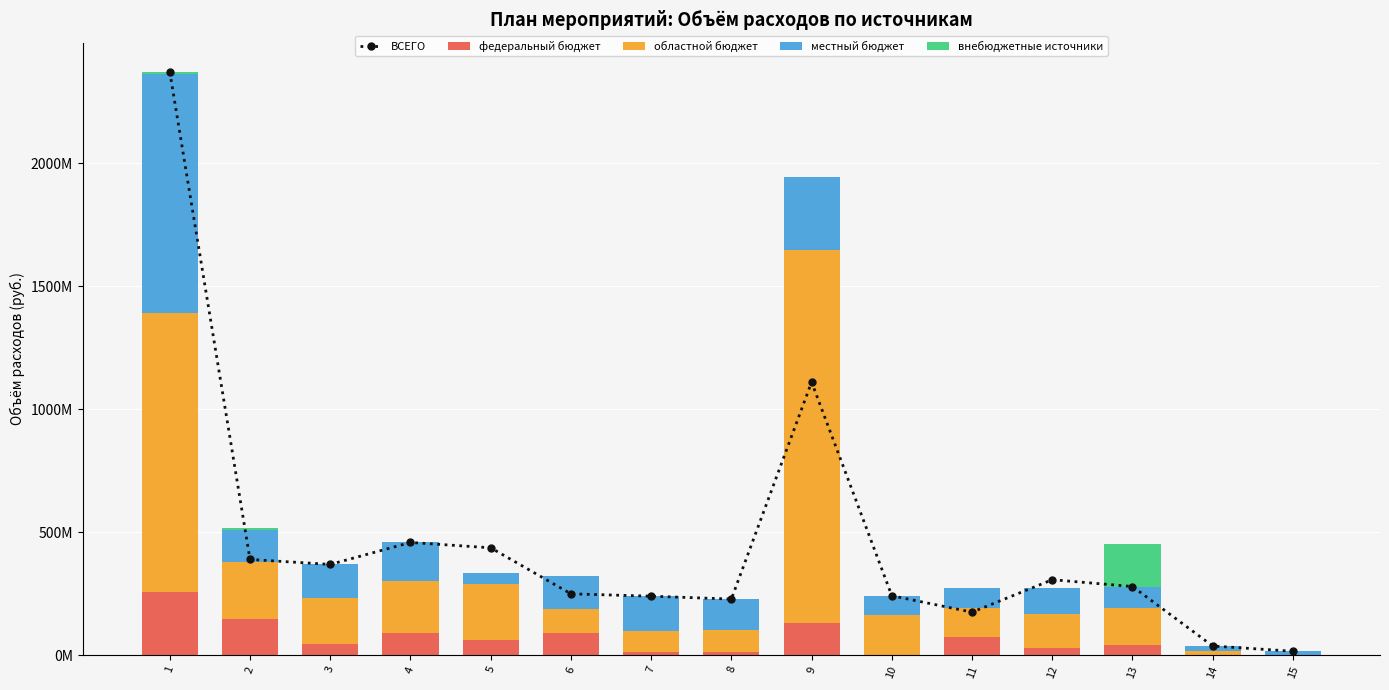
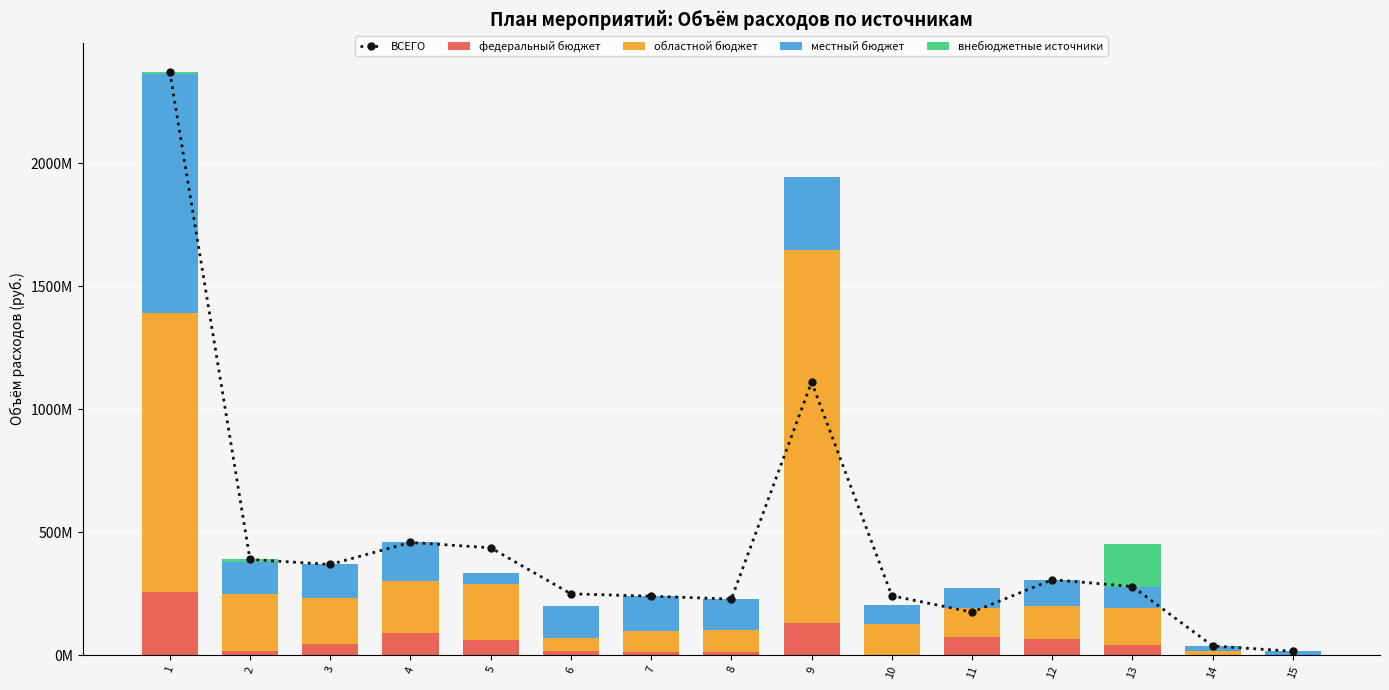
  {
    "ВСЕГО": {
      "1": 2370000000,
      "2": 390000000,
      "3": 370000000,
      "4": 460000000,
      "5": 440000000,
      "6": 250000000,
      "7": 240000000,
      "8": 230000000,
      "9": 1110000000,
      "10": 240000000,
      "11": 180000000,
      "12": 310000000,
      "13": 280000000,
      "14": 40000000,
      "15": 20000000
    },
    "федеральный бюджет": {
      "1": 260000000,
-     "2": 150000000,
+     "2": 20000000,
      "3": 40000000,
      "4": 90000000,
      "5": 60000000,
-     "6": 90000000,
+     "6": 20000000,
      "7": 10000000,
      "8": 10000000,
      "9": 130000000,
      "10": 0,
      "11": 70000000,
-     "12": 30000000,
+     "12": 60000000,
      "13": 40000000,
      "15": 0
    },
    "областной бюджет": {
      "1": 1130000000,
      "2": 230000000,
      "3": 190000000,
      "4": 210000000,
      "5": 230000000,
-     "6": 100000000,
+     "6": 50000000,
      "7": 80000000,
      "8": 90000000,
      "9": 1510000000,
-     "10": 160000000,
+     "10": 130000000,
      "11": 120000000,
      "12": 140000000,
      "13": 150000000,
      "14": 20000000,
      "15": 0
    },
    "местный бюджет": {
      "1": 970000000,
      "2": 130000000,
      "3": 140000000,
      "4": 160000000,
      "5": 50000000,
      "6": 130000000,
      "7": 140000000,
      "8": 130000000,
      "9": 300000000,
      "10": 80000000,
      "11": 80000000,
      "12": 110000000,
      "13": 90000000,
      "14": 20000000,
      "15": 20000000
    },
    "внебюджетные источники": {
      "4": 0,
      "5": 0,
      "6": 0,
      "7": 0,
      "8": 0,
      "9": 0,
      "10": 0,
      "11": 0,
      "12": 0,
      "13": 170000000,
      "14": 0,
      "15": 0
    }
  }
